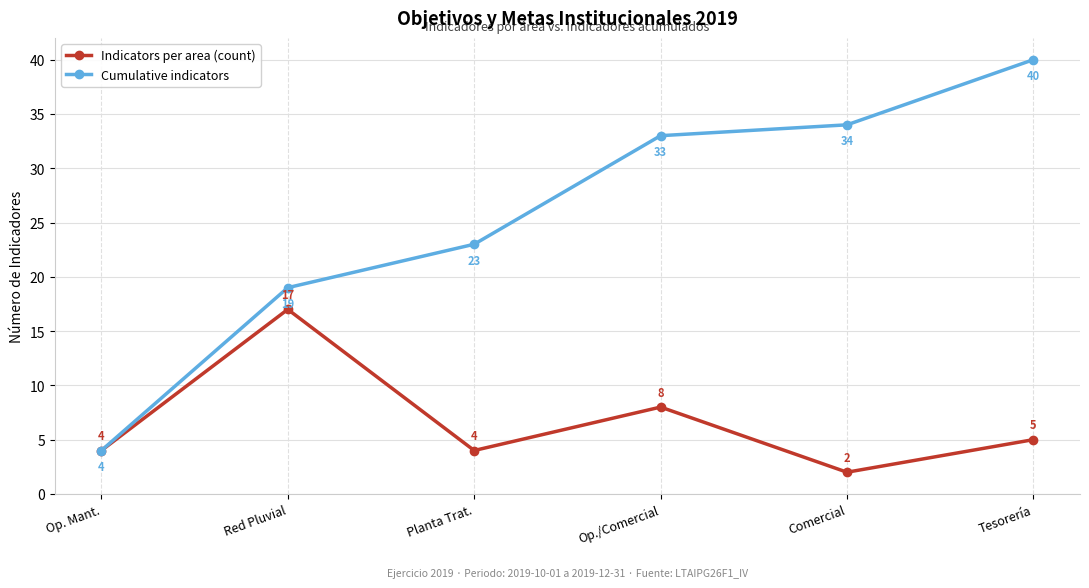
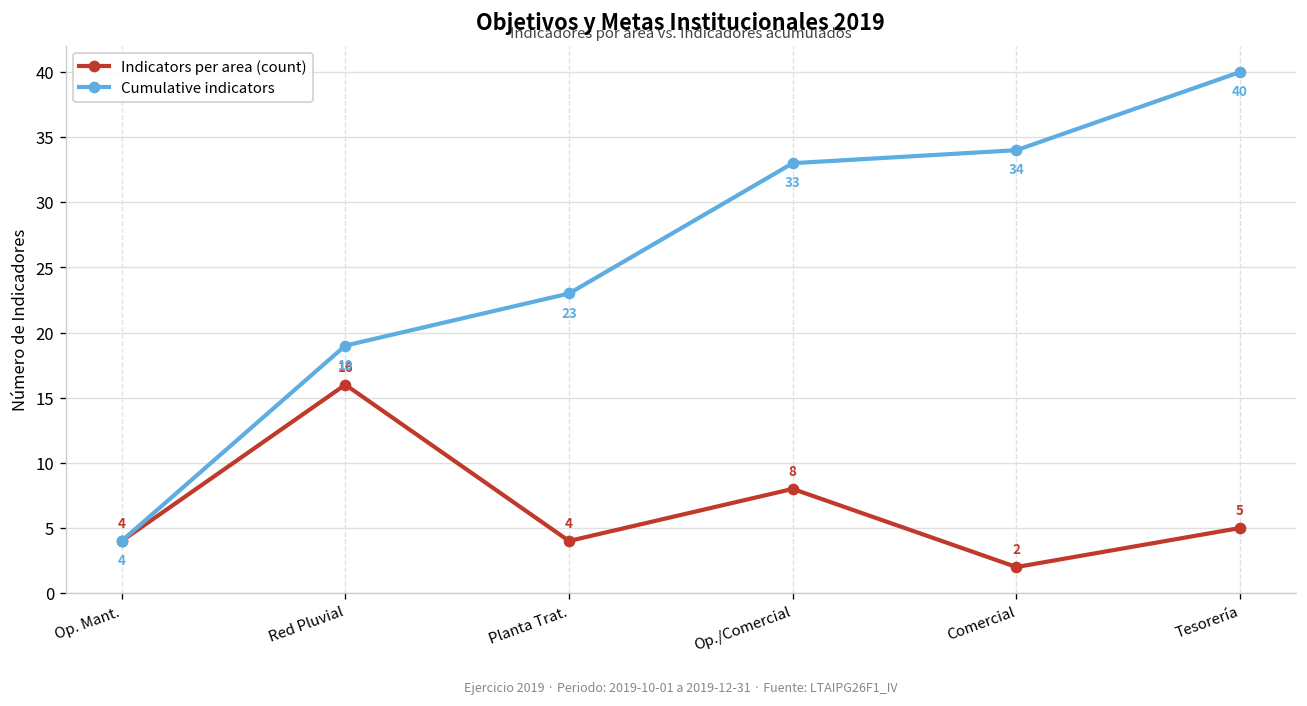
  {
    "Indicators per area (count)": {
-     "Red Pluvial": 17,
+     "Red Pluvial": 16,
      "Planta Trat.": 4,
      "Op./Comercial": 8,
      "Comercial": 2,
      "Tesorería": 5
    },
    "Cumulative indicators": {
      "Planta Trat.": 23,
      "Op./Comercial": 33,
      "Comercial": 34,
      "Tesorería": 40
    }
  }
